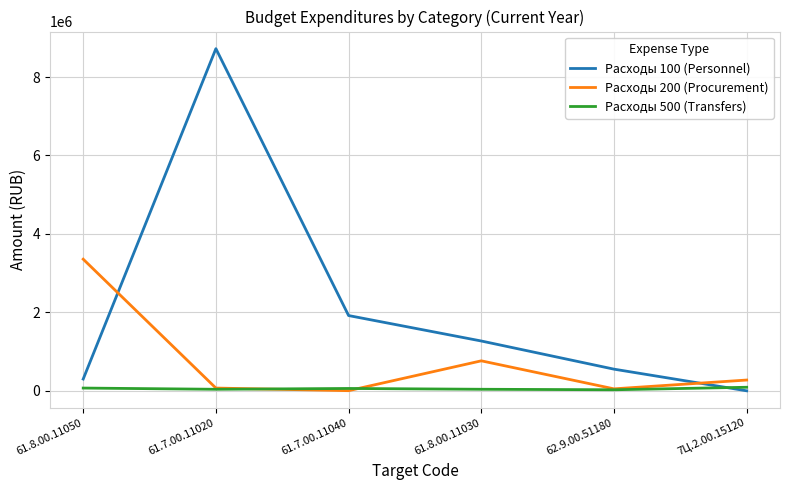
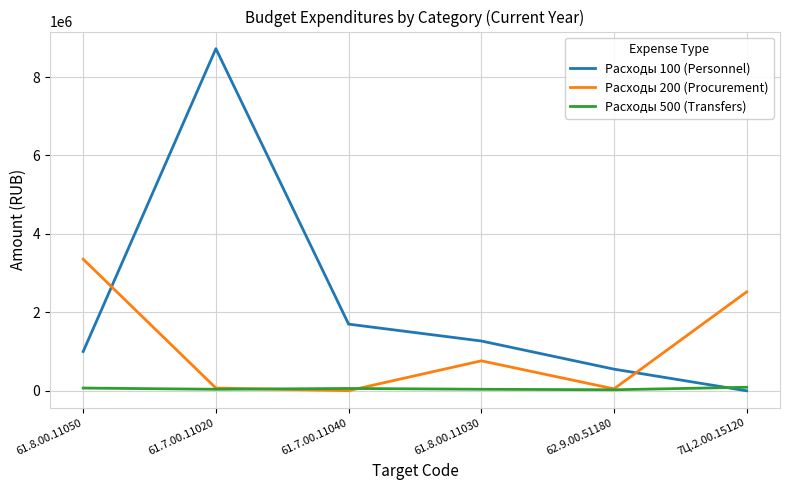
  {
    "Расходы 100 (Personnel)": {
-     "61.8.00.11050": 300000,
+     "61.8.00.11050": 1000000,
      "61.7.00.11020": 8700000,
-     "61.7.00.11040": 1900000,
+     "61.7.00.11040": 1700000,
      "61.8.00.11030": 1300000,
      "62.9.00.51180": 600000,
      "7Ц.2.00.15120": 0
    },
    "Расходы 200 (Procurement)": {
      "61.8.00.11050": 3400000,
      "61.8.00.11030": 800000,
-     "7Ц.2.00.15120": 300000
+     "7Ц.2.00.15120": 2500000
    },
    "Расходы 500 (Transfers)": {
      "61.8.00.11050": 100000,
      "61.8.00.11030": 0,
      "7Ц.2.00.15120": 100000
    }
  }
